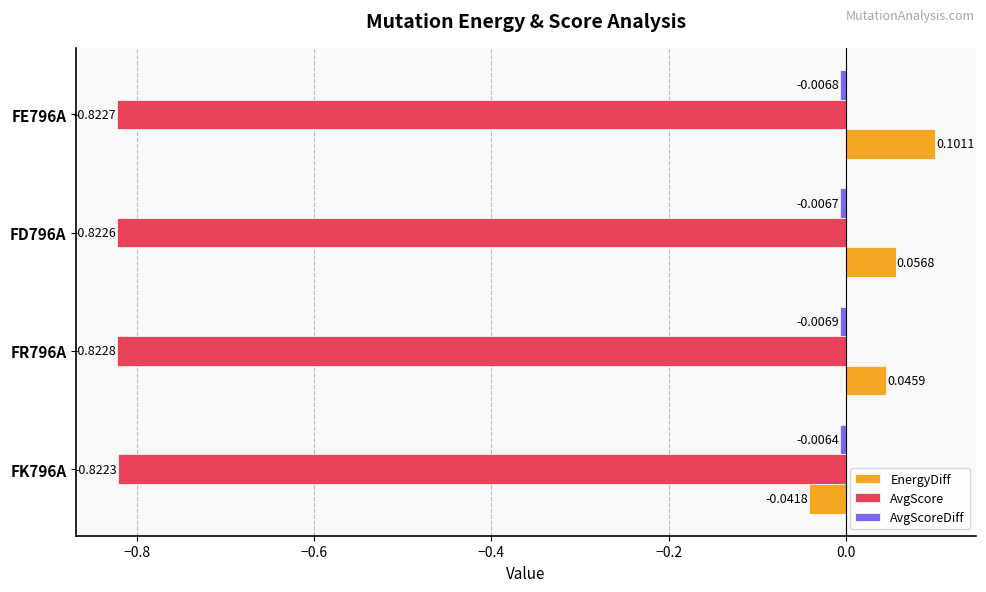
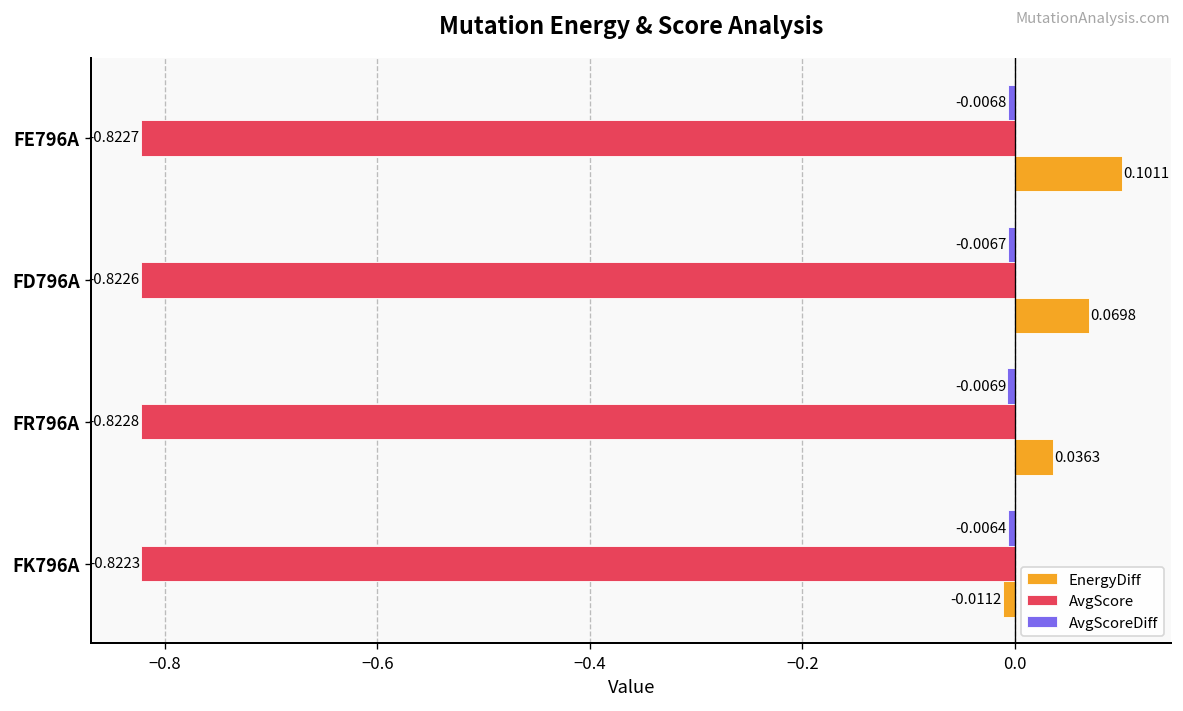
  {
    "EnergyDiff": {
      "FE796A": 0.1011,
-     "FD796A": 0.0568,
-     "FR796A": 0.0459,
-     "FK796A": -0.0418
+     "FD796A": 0.0698,
+     "FR796A": 0.0363,
+     "FK796A": -0.0112
    },
    "AvgScore": {
      "FE796A": -0.8227,
      "FD796A": -0.8226,
      "FR796A": -0.8228,
      "FK796A": -0.8223
    },
    "AvgScoreDiff": {
      "FE796A": -0.0068,
      "FD796A": -0.0067,
      "FR796A": -0.0069,
      "FK796A": -0.0064
    }
  }
